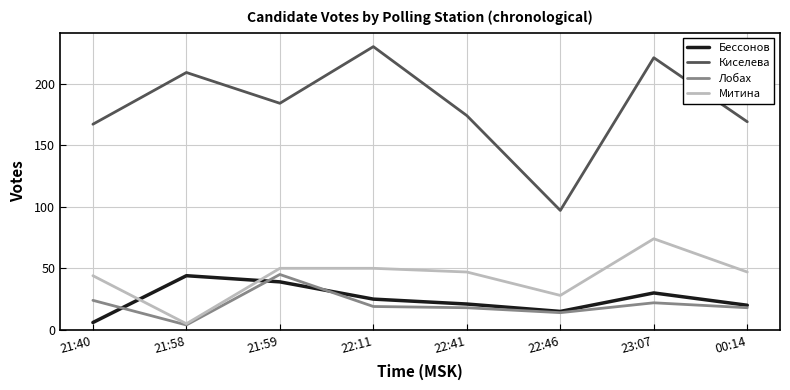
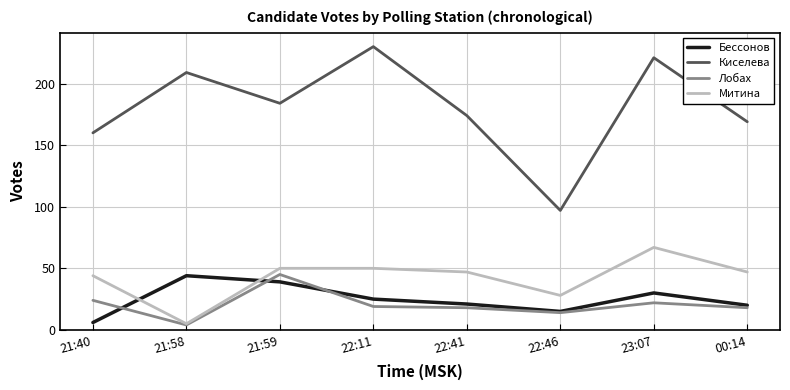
  {
    "Бессонов": {
      "21:40": 6,
      "21:58": 44,
      "21:59": 39,
      "22:11": 25,
      "22:41": 21,
      "23:07": 30
    },
    "Киселева": {
-     "21:40": 167,
+     "21:40": 160,
      "21:58": 209,
      "21:59": 184,
      "22:11": 230,
      "22:41": 174,
      "22:46": 97,
      "23:07": 221,
      "00:14": 169
    },
    "Лобах": {
      "21:40": 24,
      "21:59": 45,
      "22:11": 19,
      "22:41": 18,
      "23:07": 22
    },
    "Митина": {
      "21:40": 44,
      "21:59": 50,
      "22:11": 50,
      "22:41": 47,
      "22:46": 28,
-     "23:07": 74,
+     "23:07": 67,
      "00:14": 47
    }
  }
